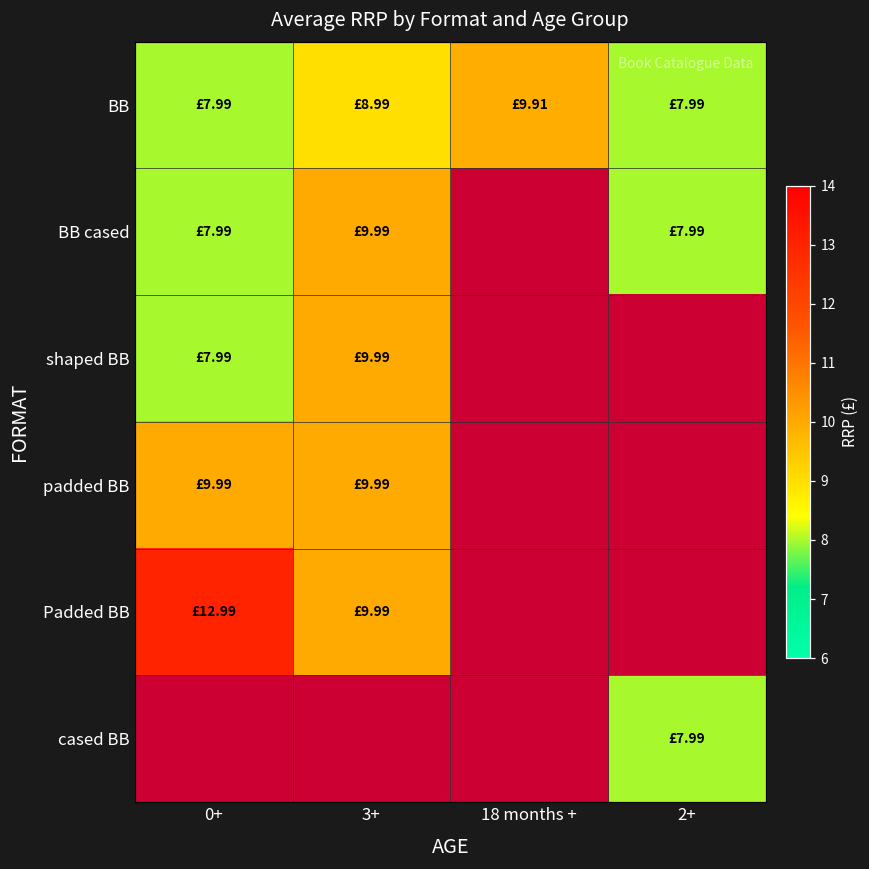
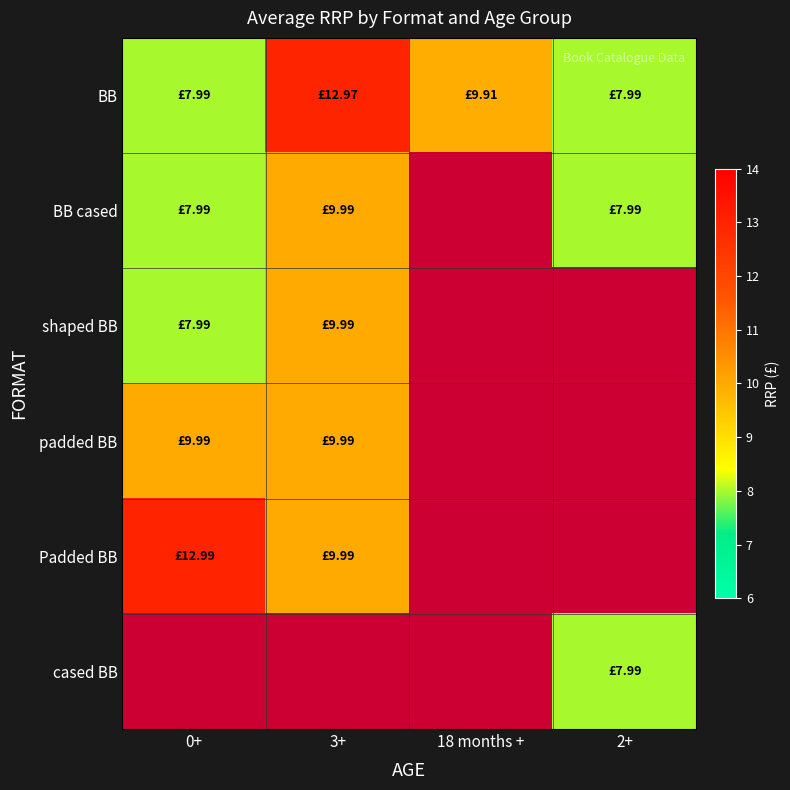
  {
    "BB": {
      "0+": "£7.99",
-     "3+": "£8.99",
+     "3+": "£12.97",
      "18 months +": "£9.91"
    },
    "BB cased": {
      "0+": "£7.99",
      "3+": "£9.99",
      "2+": "£7.99"
    },
    "shaped BB": {
      "0+": "£7.99",
      "3+": "£9.99"
    },
    "padded BB": {
      "0+": "£9.99",
      "3+": "£9.99"
    },
    "Padded BB": {
      "0+": "£12.99",
      "3+": "£9.99"
    },
    "cased BB": {
      "2+": "£7.99"
    }
  }
